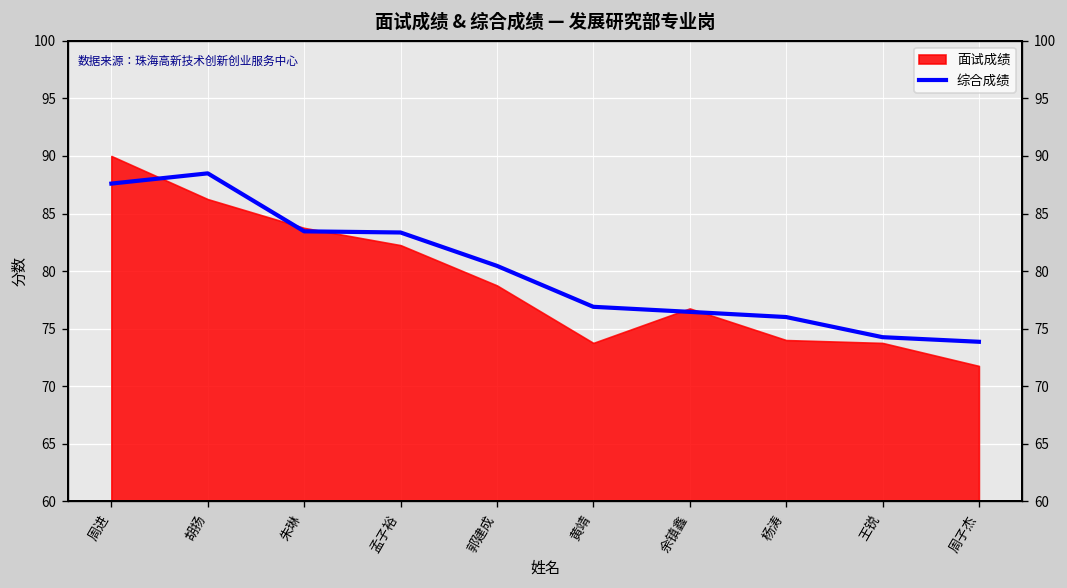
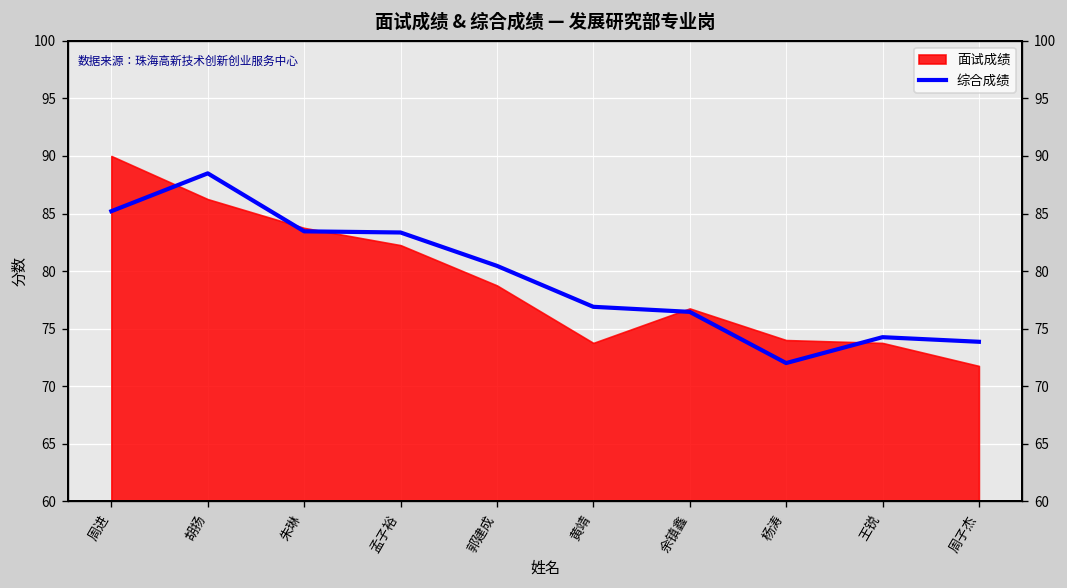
  {
    "综合成绩": {
-     "周进": 88,
+     "周进": 85,
      "胡扬": 88,
      "朱琳": 83,
      "孟子裕": 83,
      "郭建成": 80,
      "黄靖": 77,
      "余镇鑫": 76,
-     "杨涛": 76,
+     "杨涛": 72,
      "王锐": 74,
      "周子杰": 74
    },
    "面试成绩": {
      "周进": 90,
      "胡扬": 86,
      "朱琳": 84,
      "孟子裕": 82,
      "郭建成": 79,
      "黄靖": 74,
      "余镇鑫": 77,
      "杨涛": 74,
      "王锐": 74,
      "周子杰": 72
    }
  }
